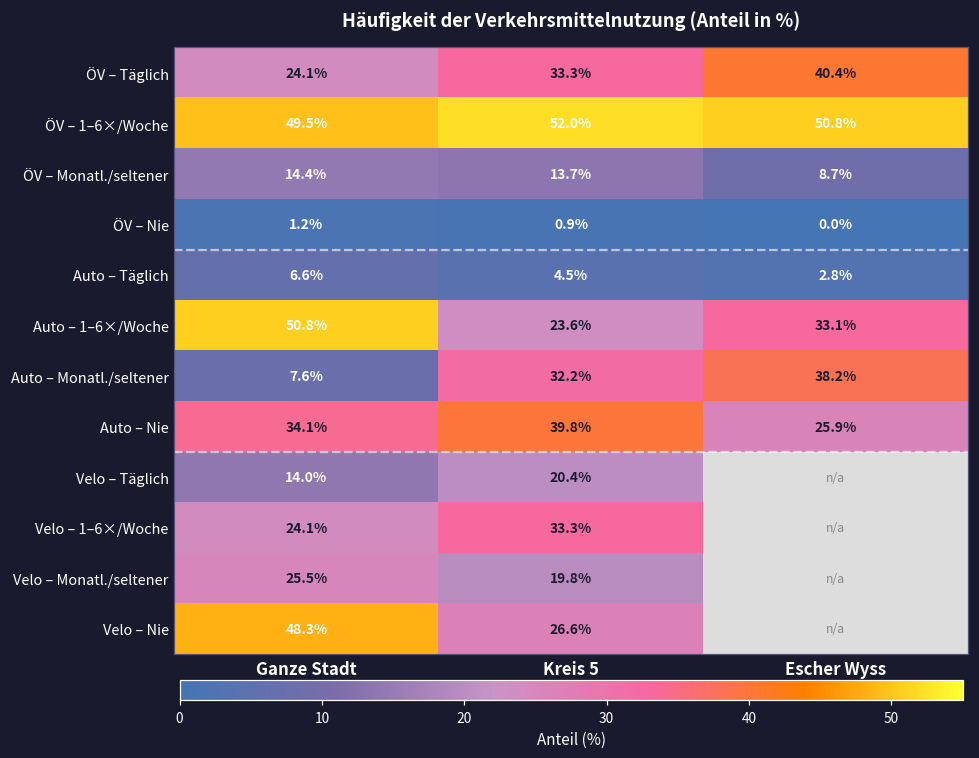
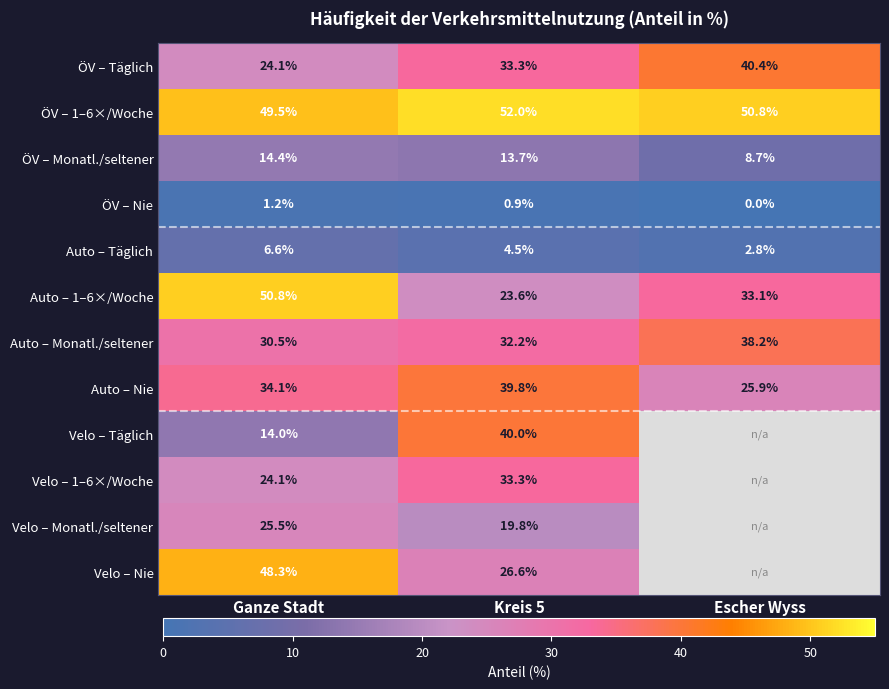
  {
    "ÖV – Täglich": {
      "Ganze Stadt": "24.1%",
      "Kreis 5": "33.3%",
      "Escher Wyss": "40.4%"
    },
    "ÖV – 1–6×/Woche": {
      "Ganze Stadt": "49.5%",
      "Kreis 5": "52.0%",
      "Escher Wyss": "50.8%"
    },
    "ÖV – Monatl./seltener": {
      "Ganze Stadt": "14.4%",
      "Kreis 5": "13.7%",
      "Escher Wyss": "8.7%"
    },
    "ÖV – Nie": {
      "Ganze Stadt": "1.2%",
      "Kreis 5": "0.9%",
      "Escher Wyss": "0.0%"
    },
    "Auto – Täglich": {
      "Ganze Stadt": "6.6%",
      "Kreis 5": "4.5%",
      "Escher Wyss": "2.8%"
    },
    "Auto – 1–6×/Woche": {
      "Ganze Stadt": "50.8%",
      "Kreis 5": "23.6%",
      "Escher Wyss": "33.1%"
    },
    "Auto – Monatl./seltener": {
-     "Ganze Stadt": "7.6%",
+     "Ganze Stadt": "30.5%",
      "Kreis 5": "32.2%",
      "Escher Wyss": "38.2%"
    },
    "Auto – Nie": {
      "Ganze Stadt": "34.1%",
      "Kreis 5": "39.8%",
      "Escher Wyss": "25.9%"
    },
    "Velo – Täglich": {
      "Ganze Stadt": "14.0%",
-     "Kreis 5": "20.4%"
+     "Kreis 5": "40.0%"
    },
    "Velo – 1–6×/Woche": {
      "Ganze Stadt": "24.1%",
      "Kreis 5": "33.3%"
    },
    "Velo – Monatl./seltener": {
      "Ganze Stadt": "25.5%",
      "Kreis 5": "19.8%"
    },
    "Velo – Nie": {
      "Ganze Stadt": "48.3%",
      "Kreis 5": "26.6%"
    }
  }
